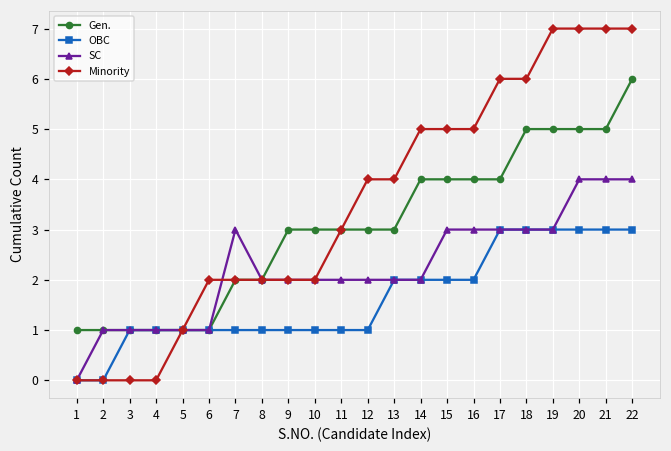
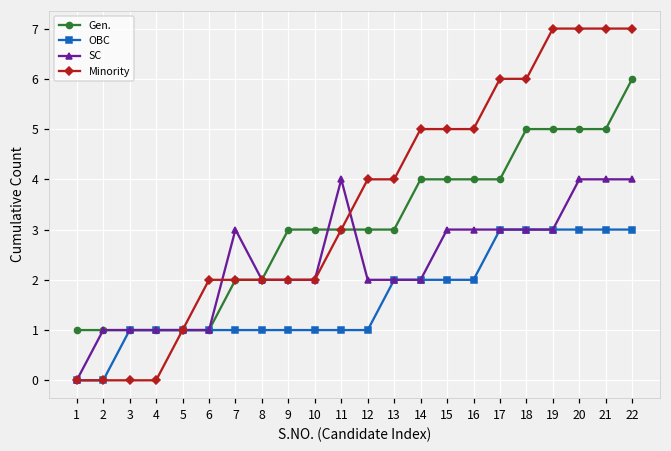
  {
    "Gen.": {
      "1": 1,
      "9": 3,
      "10": 3,
      "12": 3,
      "13": 3,
      "14": 4,
      "15": 4,
      "16": 4,
      "17": 4,
      "18": 5,
      "19": 5,
      "20": 5,
      "21": 5,
      "22": 6
    },
    "OBC": {
      "7": 1,
      "8": 1,
      "9": 1,
      "10": 1,
      "11": 1,
      "12": 1,
      "15": 2,
      "16": 2,
      "20": 3,
      "21": 3,
      "22": 3
    },
    "SC": {
      "7": 3,
-     "11": 2,
+     "11": 4,
      "12": 2,
      "15": 3,
      "16": 3,
      "20": 4,
      "21": 4,
      "22": 4
    },
    "Minority": {
      "3": 0,
      "4": 0,
      "6": 2,
      "12": 4,
      "13": 4,
      "14": 5,
      "15": 5,
      "16": 5,
      "17": 6,
      "18": 6,
      "19": 7,
      "20": 7,
      "21": 7,
      "22": 7
    }
  }
